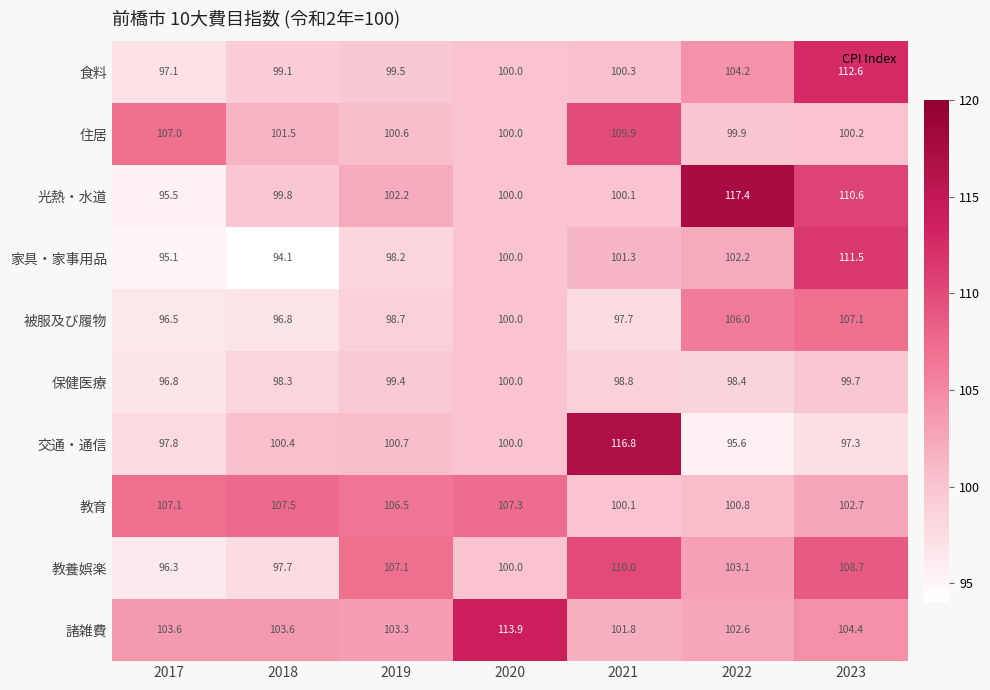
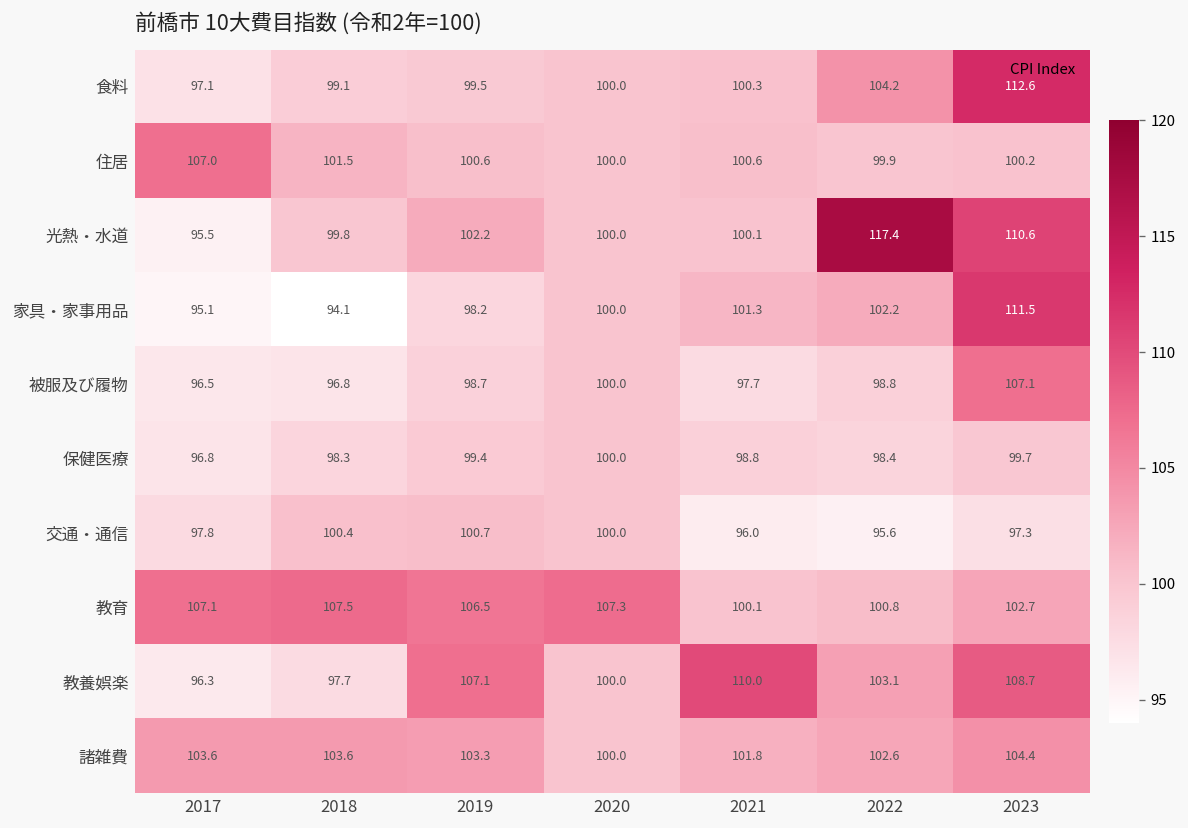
  {
    "食料": {
      "2017": 97.1,
      "2018": 99.1,
      "2019": 99.5,
      "2020": 100.0,
      "2021": 100.3,
      "2022": 104.2,
      "2023": 112.6
    },
    "住居": {
      "2017": 107.0,
      "2018": 101.5,
      "2019": 100.6,
      "2020": 100.0,
-     "2021": 109.9,
+     "2021": 100.6,
      "2022": 99.9,
      "2023": 100.2
    },
    "光熱・水道": {
      "2017": 95.5,
      "2018": 99.8,
      "2019": 102.2,
      "2020": 100.0,
      "2021": 100.1,
      "2022": 117.4,
      "2023": 110.6
    },
    "家具・家事用品": {
      "2017": 95.1,
      "2018": 94.1,
      "2019": 98.2,
      "2020": 100.0,
      "2021": 101.3,
      "2022": 102.2,
      "2023": 111.5
    },
    "被服及び履物": {
      "2017": 96.5,
      "2018": 96.8,
      "2019": 98.7,
      "2020": 100.0,
      "2021": 97.7,
-     "2022": 106.0,
+     "2022": 98.8,
      "2023": 107.1
    },
    "保健医療": {
      "2017": 96.8,
      "2018": 98.3,
      "2019": 99.4,
      "2020": 100.0,
      "2021": 98.8,
      "2022": 98.4,
      "2023": 99.7
    },
    "交通・通信": {
      "2017": 97.8,
      "2018": 100.4,
      "2019": 100.7,
      "2020": 100.0,
-     "2021": 116.8,
+     "2021": 96.0,
      "2022": 95.6,
      "2023": 97.3
    },
    "教育": {
      "2017": 107.1,
      "2018": 107.5,
      "2019": 106.5,
      "2020": 107.3,
      "2021": 100.1,
      "2022": 100.8,
      "2023": 102.7
    },
    "教養娯楽": {
      "2017": 96.3,
      "2018": 97.7,
      "2019": 107.1,
      "2020": 100.0,
      "2021": 110.0,
      "2022": 103.1,
      "2023": 108.7
    },
    "諸雑費": {
      "2017": 103.6,
      "2018": 103.6,
      "2019": 103.3,
-     "2020": 113.9,
+     "2020": 100.0,
      "2021": 101.8,
      "2022": 102.6,
      "2023": 104.4
    }
  }
